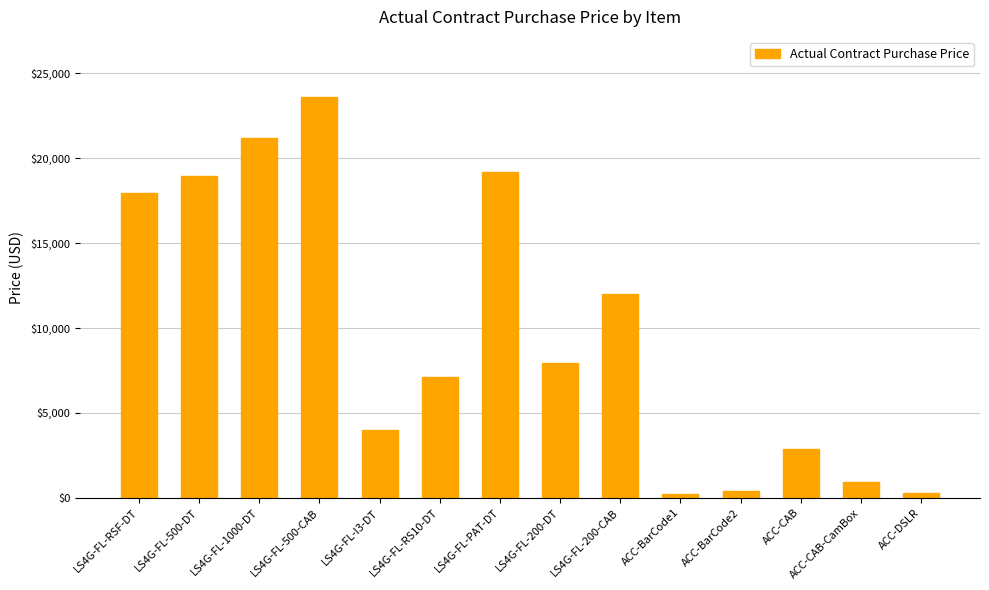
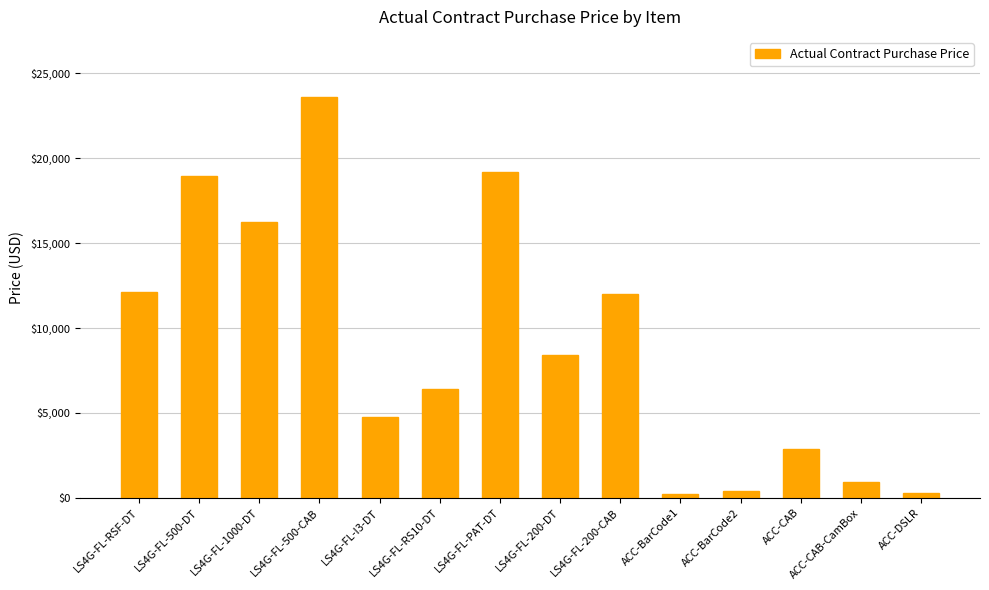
  {
-   "LS4G-FL-RSF-DT": "$18,000",
+   "LS4G-FL-RSF-DT": "$12,100",
    "LS4G-FL-500-DT": "$18,900",
-   "LS4G-FL-1000-DT": "$21,200",
+   "LS4G-FL-1000-DT": "$16,200",
    "LS4G-FL-500-CAB": "$23,600",
-   "LS4G-FL-I3-DT": "$4,000",
-   "LS4G-FL-RS10-DT": "$7,100",
+   "LS4G-FL-I3-DT": "$4,800",
+   "LS4G-FL-RS10-DT": "$6,400",
    "LS4G-FL-PAT-DT": "$19,200",
-   "LS4G-FL-200-DT": "$7,900",
+   "LS4G-FL-200-DT": "$8,400",
    "LS4G-FL-200-CAB": "$12,000",
    "ACC-BarCode1": "$200",
    "ACC-BarCode2": "$400",
    "ACC-CAB": "$2,900",
    "ACC-CAB-CamBox": "$900",
    "ACC-DSLR": "$300"
  }
